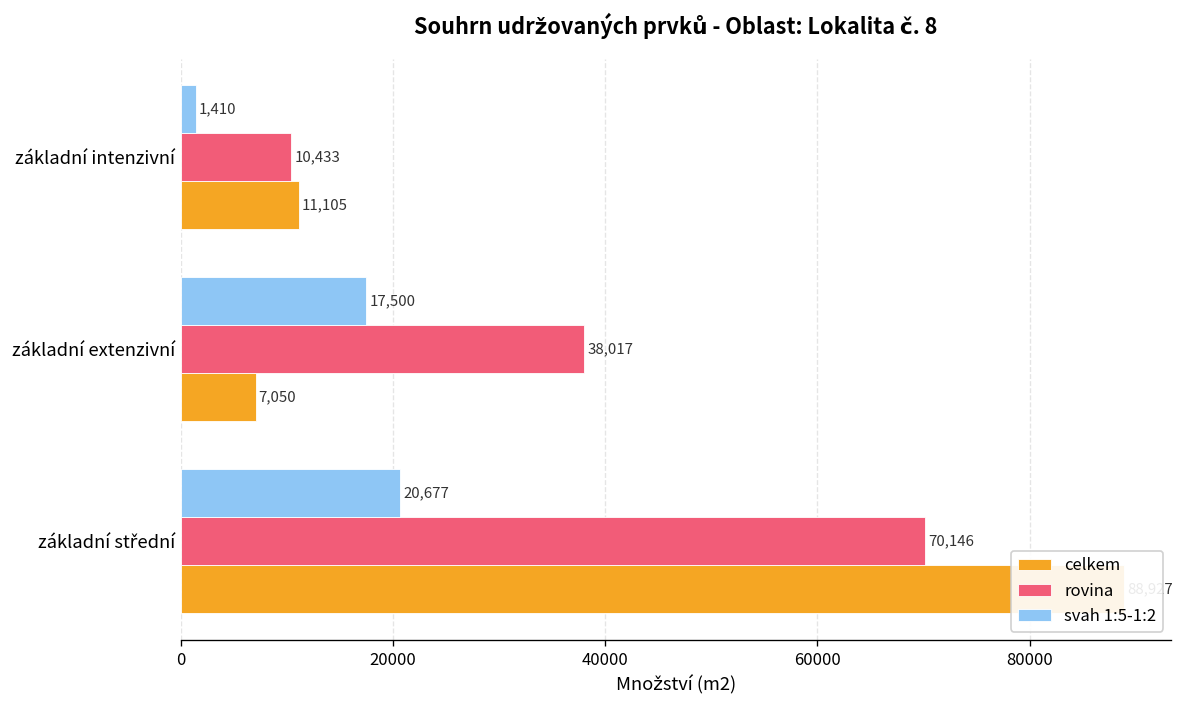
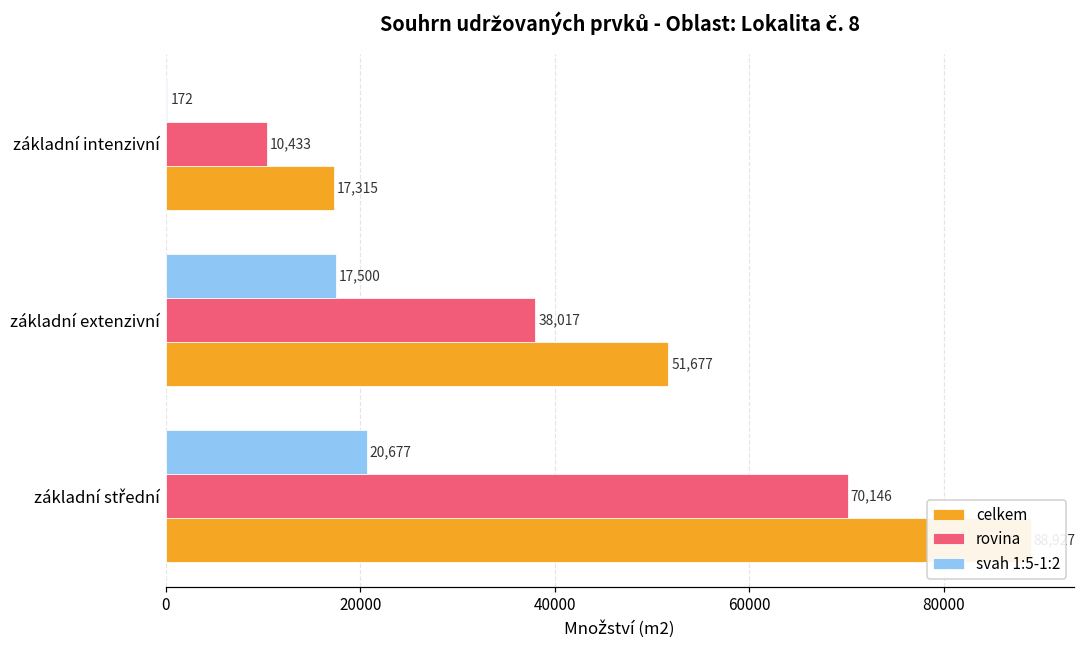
  {
    "celkem": {
-     "základní intenzivní": "11,105",
-     "základní extenzivní": "7,050"
+     "základní intenzivní": "17,315",
+     "základní extenzivní": "51,677"
    },
    "rovina": {
      "základní intenzivní": "10,433",
      "základní extenzivní": "38,017",
      "základní střední": "70,146"
    },
    "svah 1:5-1:2": {
-     "základní intenzivní": "1,410",
+     "základní intenzivní": "172",
      "základní extenzivní": "17,500",
      "základní střední": "20,677"
    }
  }
